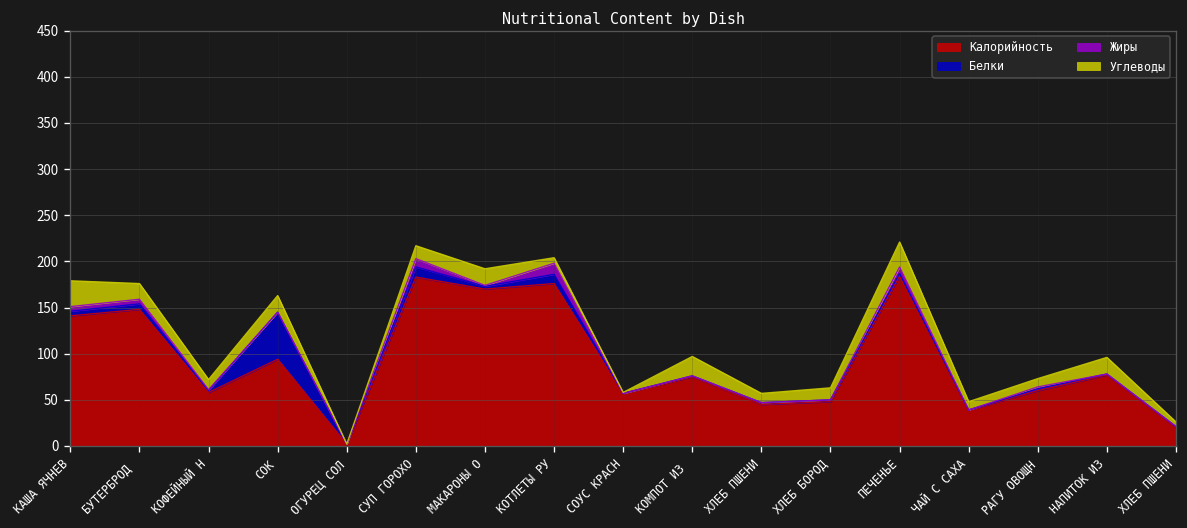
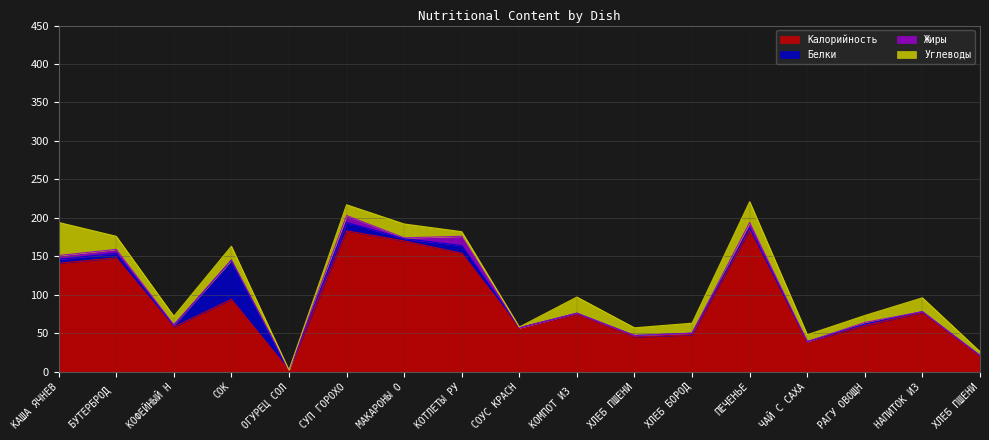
  {
    "Калорийность": {
      "КАША ЯЧНЕВ": 140,
      "БУТЕРБРОД": 150,
      "СОК": 90,
      "СУП ГОРОХО": 180,
-     "КОТЛЕТЫ РУ": 180
+     "КОТЛЕТЫ РУ": 150
    },
    "Белки": {
      "КАША ЯЧНЕВ": 10,
      "БУТЕРБРОД": 10,
      "СУП ГОРОХО": 10,
      "КОТЛЕТЫ РУ": 10
    },
    "Жиры": {
      "КАША ЯЧНЕВ": 10,
      "БУТЕРБРОД": 10,
      "СУП ГОРОХО": 10,
      "КОТЛЕТЫ РУ": 10,
      "ПЕЧЕНЬЕ": 10
    },
    "Углеводы": {
-     "КАША ЯЧНЕВ": 30,
+     "КАША ЯЧНЕВ": 40,
      "БУТЕРБРОД": 20,
      "КОФЕЙНЫЙ Н": 10,
      "СОК": 20,
      "СУП ГОРОХО": 10,
      "МАКАРОНЫ О": 20,
      "КОТЛЕТЫ РУ": 10,
      "КОМПОТ ИЗ": 20,
      "ХЛЕБ БОРОД": 10,
      "ПЕЧЕНЬЕ": 30,
      "ЧАЙ С САХА": 10,
      "РАГУ ОВОЩН": 10,
      "НАПИТОК ИЗ": 20
    }
  }
